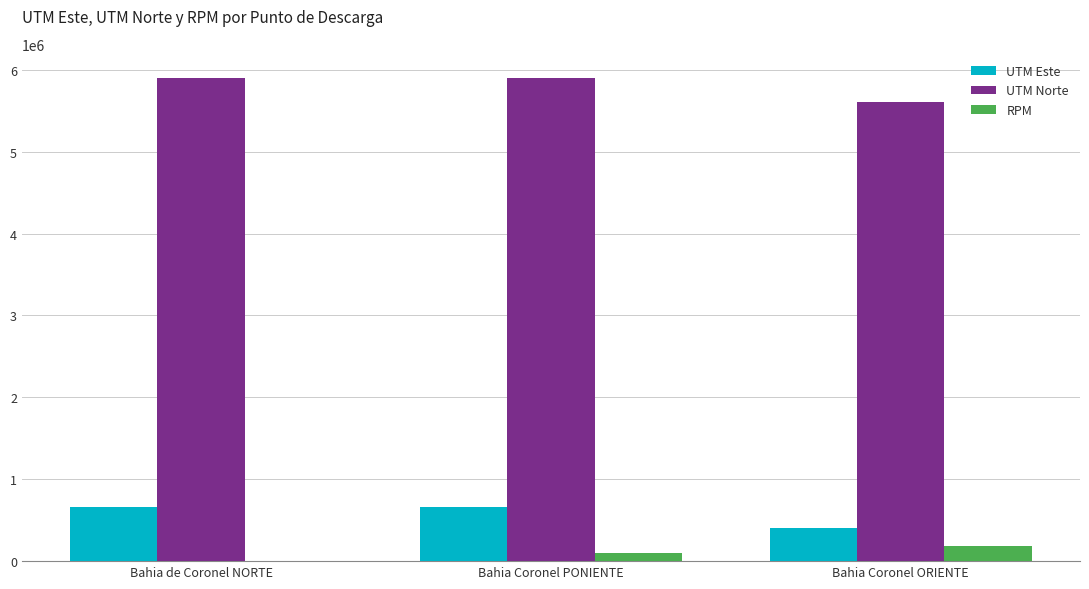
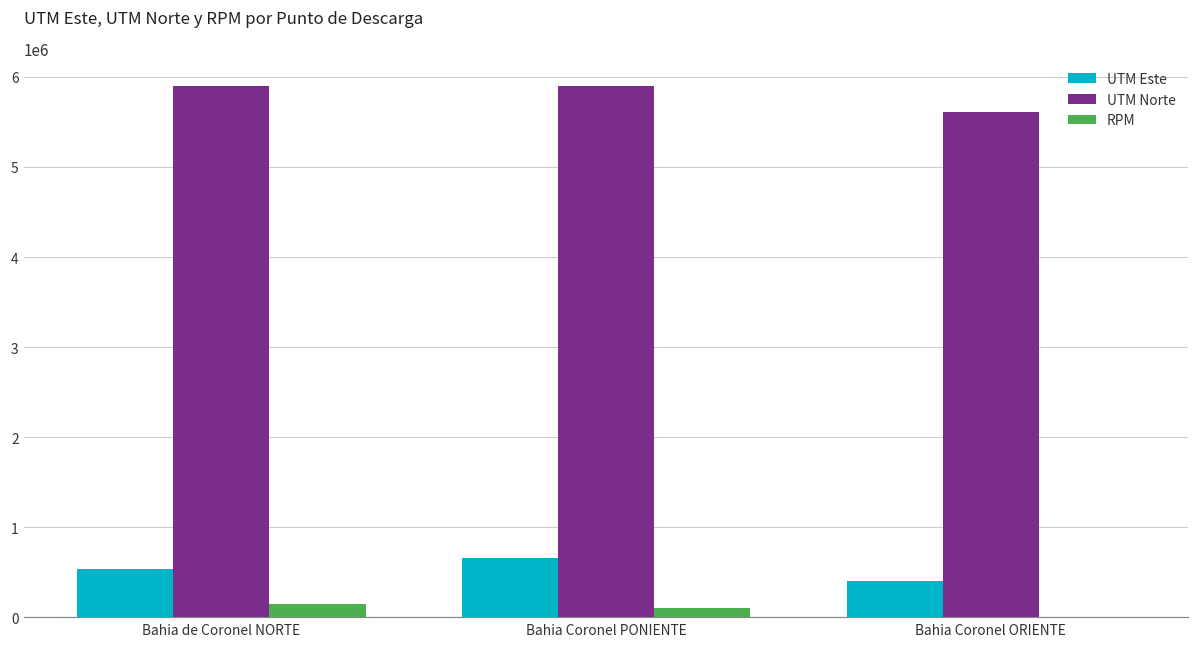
  {
    "UTM Este": {
-     "Bahia de Coronel NORTE": 700000,
+     "Bahia de Coronel NORTE": 500000,
      "Bahia Coronel PONIENTE": 700000,
      "Bahia Coronel ORIENTE": 400000
    },
    "UTM Norte": {
      "Bahia de Coronel NORTE": 5900000,
      "Bahia Coronel PONIENTE": 5900000,
      "Bahia Coronel ORIENTE": 5600000
    },
    "RPM": {
-     "Bahia de Coronel NORTE": 0,
+     "Bahia de Coronel NORTE": 100000,
      "Bahia Coronel PONIENTE": 100000,
-     "Bahia Coronel ORIENTE": 200000
+     "Bahia Coronel ORIENTE": 0
    }
  }
